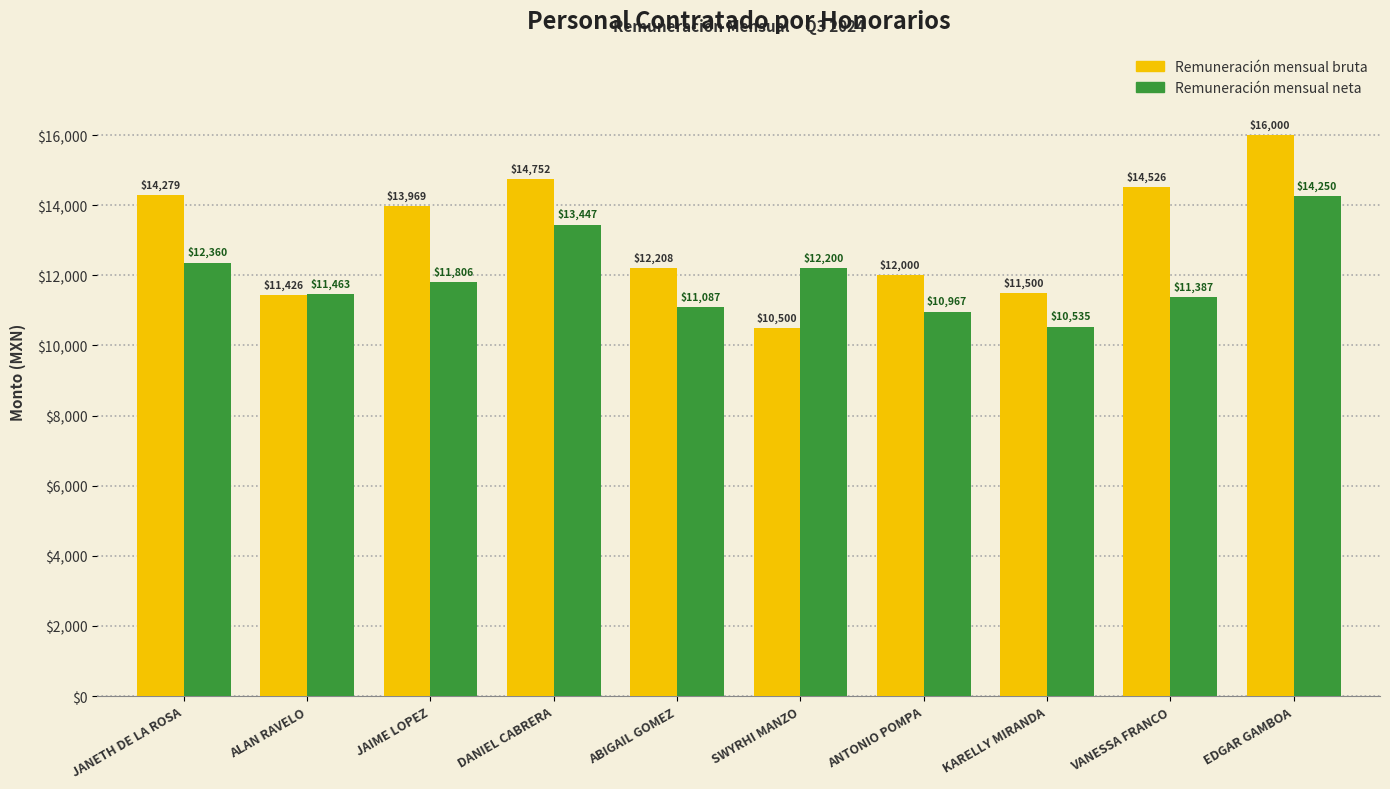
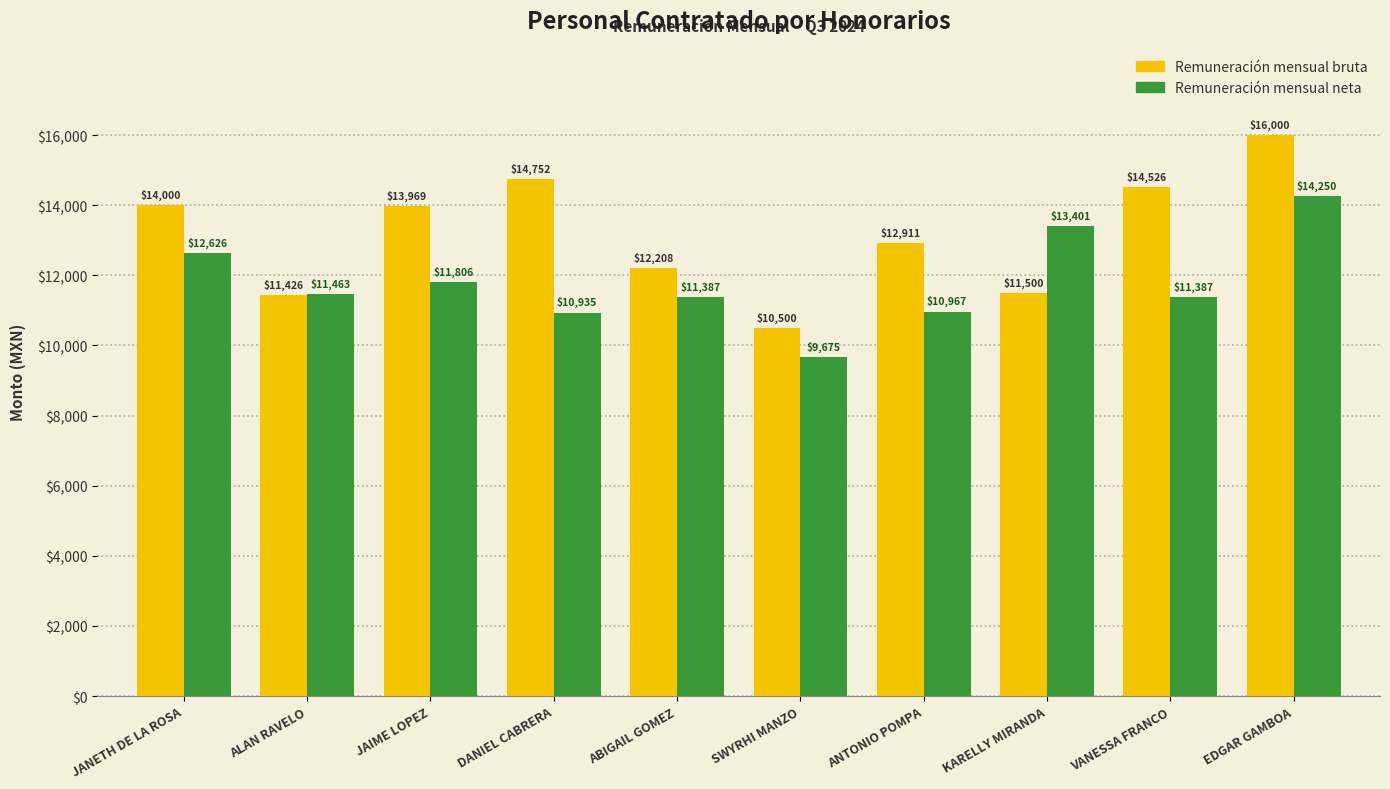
  {
    "Remuneración mensual bruta": {
-     "JANETH DE LA ROSA": "$14,279",
+     "JANETH DE LA ROSA": "$14,000",
      "ALAN RAVELO": "$11,426",
      "JAIME LOPEZ": "$13,969",
      "DANIEL CABRERA": "$14,752",
      "ABIGAIL GOMEZ": "$12,208",
      "SWYRHI MANZO": "$10,500",
-     "ANTONIO POMPA": "$12,000",
+     "ANTONIO POMPA": "$12,911",
      "KARELLY MIRANDA": "$11,500",
      "VANESSA FRANCO": "$14,526",
      "EDGAR GAMBOA": "$16,000"
    },
    "Remuneración mensual neta": {
-     "JANETH DE LA ROSA": "$12,360",
+     "JANETH DE LA ROSA": "$12,626",
      "ALAN RAVELO": "$11,463",
      "JAIME LOPEZ": "$11,806",
-     "DANIEL CABRERA": "$13,447",
-     "ABIGAIL GOMEZ": "$11,087",
-     "SWYRHI MANZO": "$12,200",
+     "DANIEL CABRERA": "$10,935",
+     "ABIGAIL GOMEZ": "$11,387",
+     "SWYRHI MANZO": "$9,675",
      "ANTONIO POMPA": "$10,967",
-     "KARELLY MIRANDA": "$10,535",
+     "KARELLY MIRANDA": "$13,401",
      "VANESSA FRANCO": "$11,387",
      "EDGAR GAMBOA": "$14,250"
    }
  }
